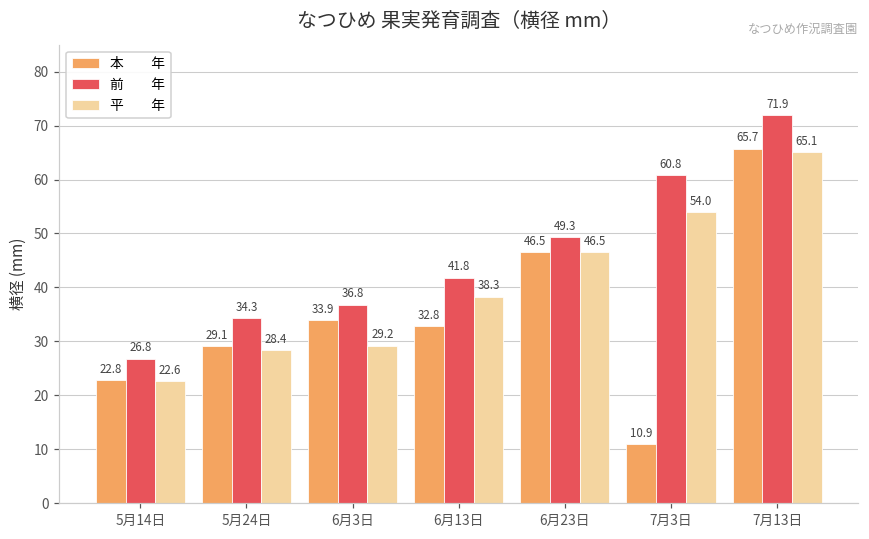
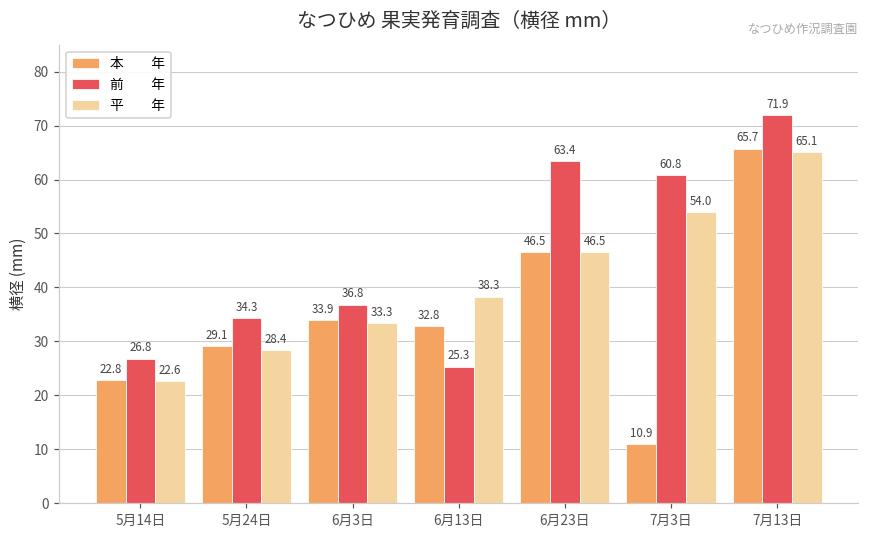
  {
    "本 年": {
      "5月14日": 22.8,
      "5月24日": 29.1,
      "6月3日": 33.9,
      "6月13日": 32.8,
      "6月23日": 46.5,
      "7月3日": 10.9,
      "7月13日": 65.7
    },
    "前 年": {
      "5月14日": 26.8,
      "5月24日": 34.3,
      "6月3日": 36.8,
-     "6月13日": 41.8,
-     "6月23日": 49.3,
+     "6月13日": 25.3,
+     "6月23日": 63.4,
      "7月3日": 60.8,
      "7月13日": 71.9
    },
    "平 年": {
      "5月14日": 22.6,
      "5月24日": 28.4,
-     "6月3日": 29.2,
+     "6月3日": 33.3,
      "6月13日": 38.3,
      "6月23日": 46.5,
      "7月3日": 54.0,
      "7月13日": 65.1
    }
  }
